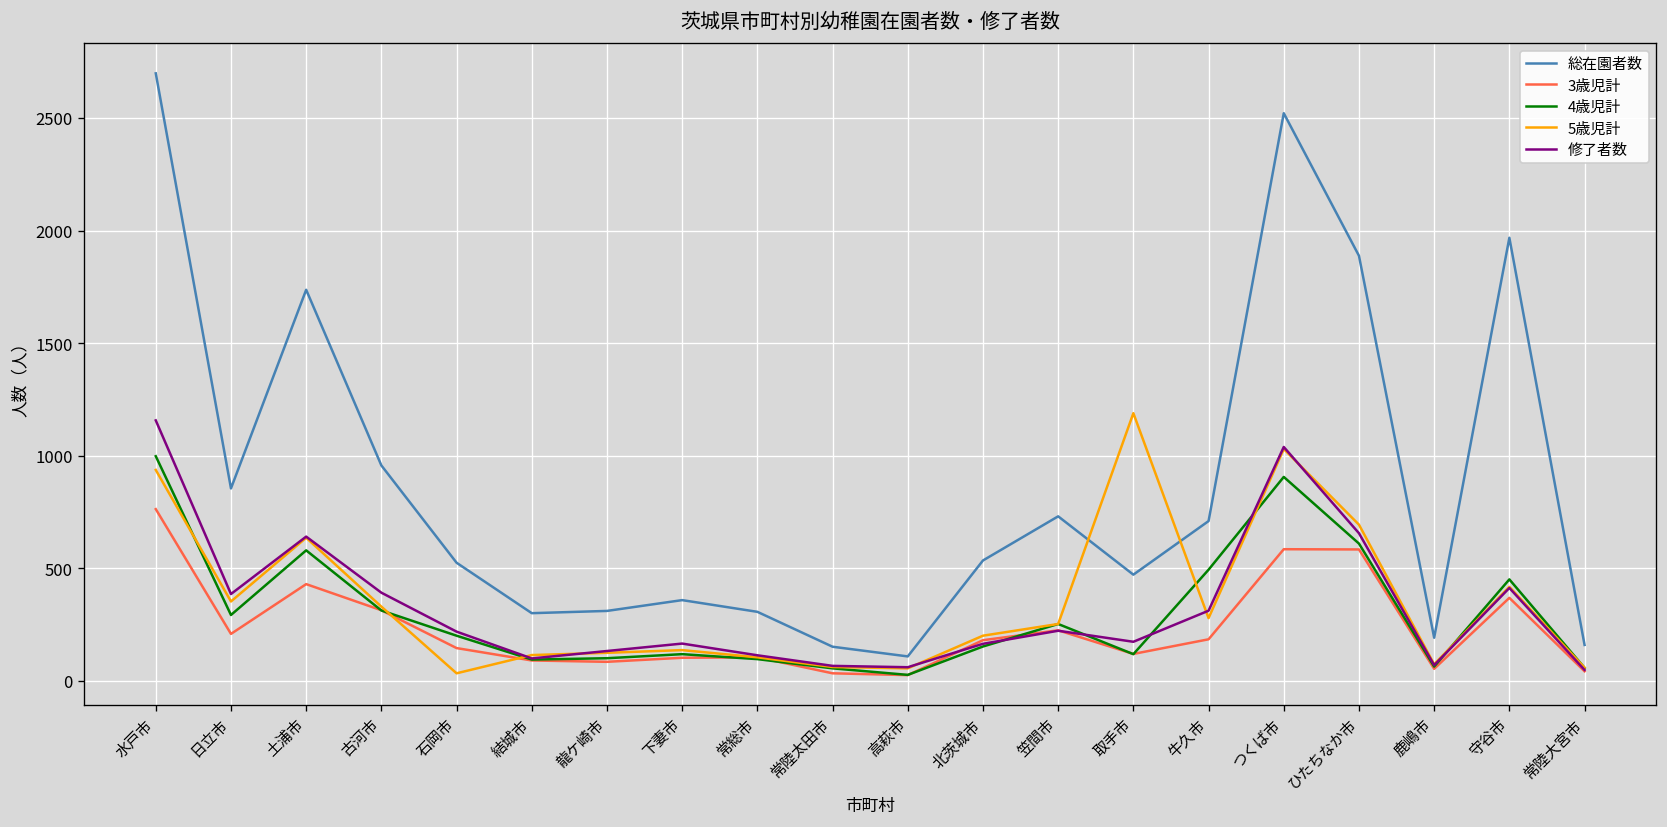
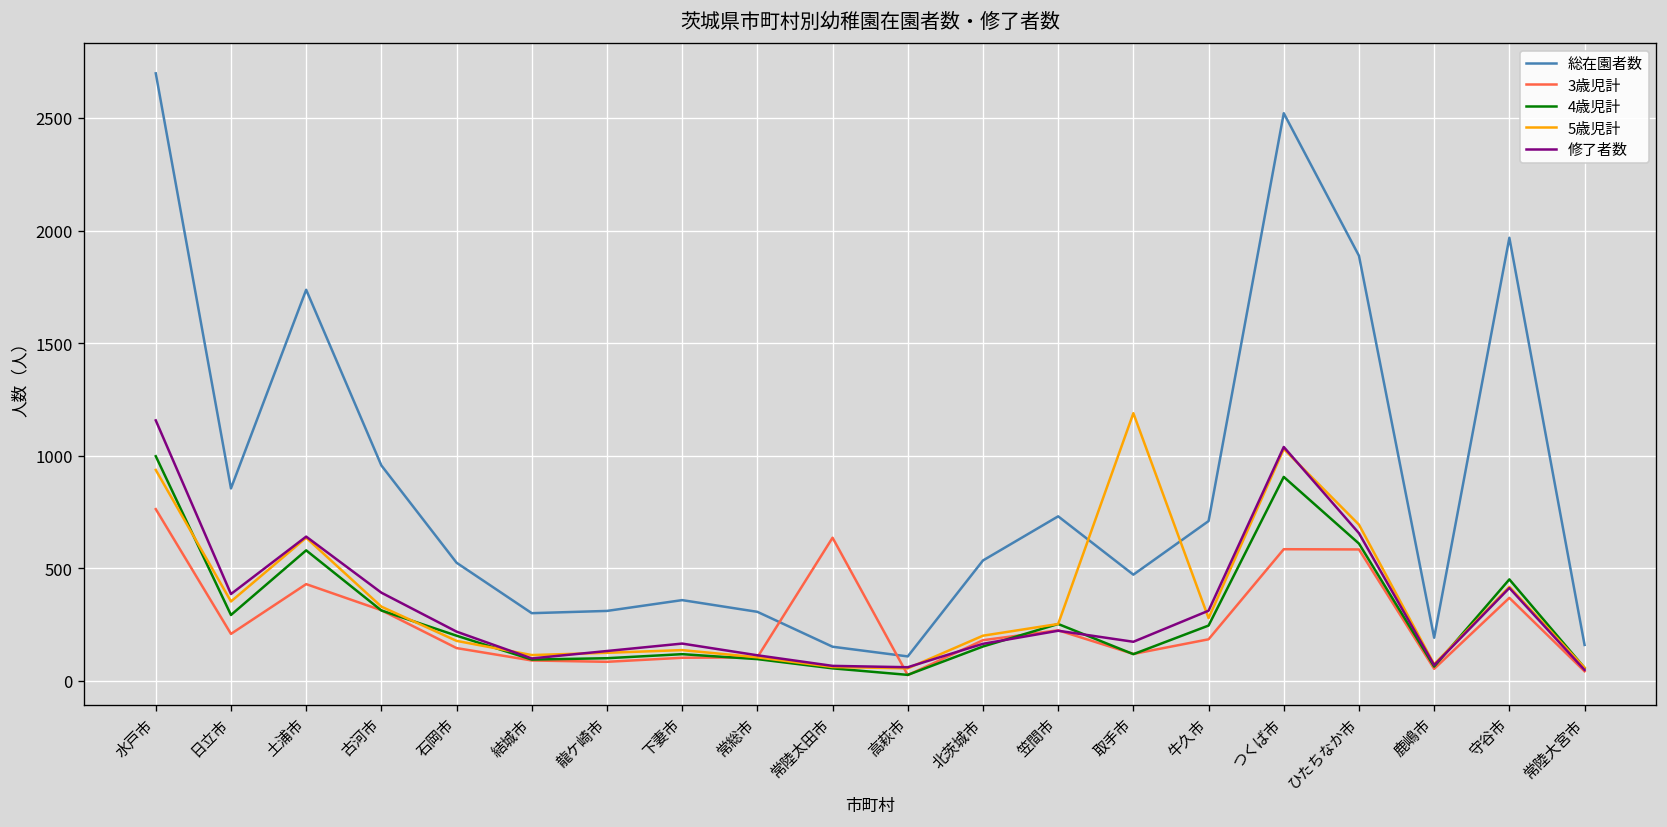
  {
    "総在園者数": {
      "水戸市": 2700,
      "日立市": 860,
      "土浦市": 1740,
      "古河市": 960,
      "石岡市": 530,
      "結城市": 300,
      "龍ケ崎市": 310,
      "下妻市": 360,
      "常総市": 310,
      "常陸太田市": 150,
      "高萩市": 110,
      "北茨城市": 540,
      "笠間市": 730,
      "取手市": 470,
      "牛久市": 710,
      "つくば市": 2520,
      "ひたちなか市": 1890,
      "鹿嶋市": 190,
      "守谷市": 1970,
      "常陸大宮市": 160
    },
    "3歳児計": {
      "水戸市": 760,
      "日立市": 210,
      "土浦市": 430,
      "石岡市": 150,
      "龍ケ崎市": 90,
      "下妻市": 100,
-     "常陸太田市": 30,
+     "常陸太田市": 640,
      "北茨城市": 180,
      "牛久市": 190,
      "つくば市": 590,
      "ひたちなか市": 580,
      "守谷市": 370
    },
    "4歳児計": {
      "水戸市": 1000,
      "日立市": 290,
      "土浦市": 580,
      "石岡市": 200,
      "龍ケ崎市": 100,
      "下妻市": 120,
-     "牛久市": 490,
+     "牛久市": 250,
      "つくば市": 910,
      "ひたちなか市": 610,
      "守谷市": 450
    },
    "5歳児計": {
      "水戸市": 940,
      "日立市": 350,
      "古河市": 330,
-     "石岡市": 30,
+     "石岡市": 180,
      "結城市": 120,
      "下妻市": 140,
      "北茨城市": 200,
      "取手市": 1190,
      "牛久市": 280,
      "ひたちなか市": 690
    },
    "修了者数": {
      "水戸市": 1160,
      "日立市": 390,
      "古河市": 390,
      "石岡市": 220,
      "下妻市": 170,
      "取手市": 170,
      "牛久市": 310,
      "ひたちなか市": 660
    }
  }
